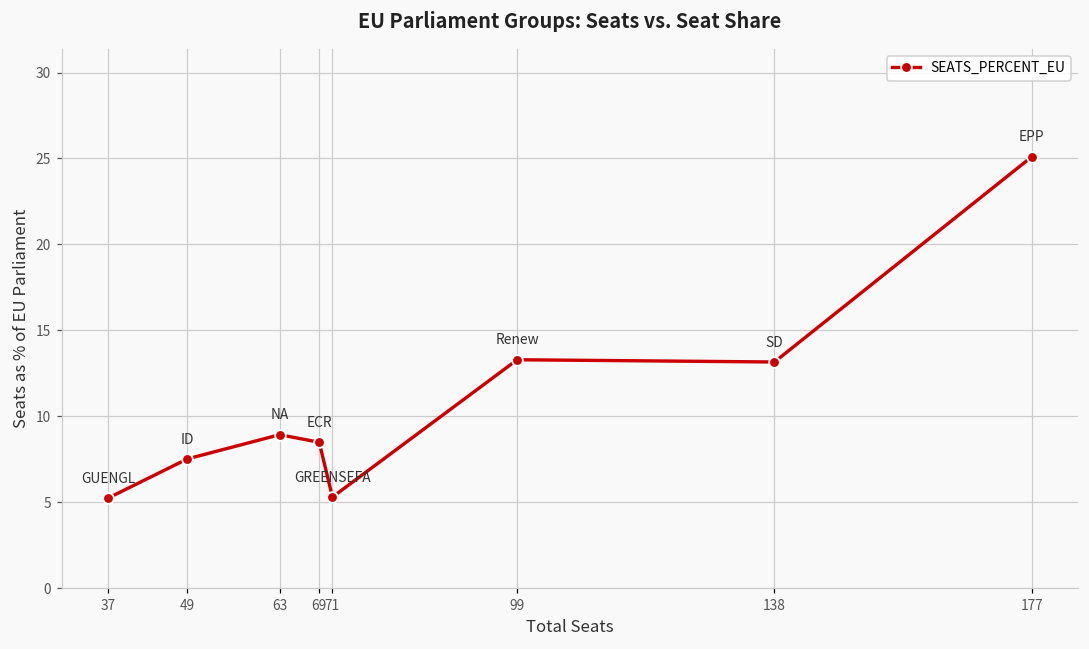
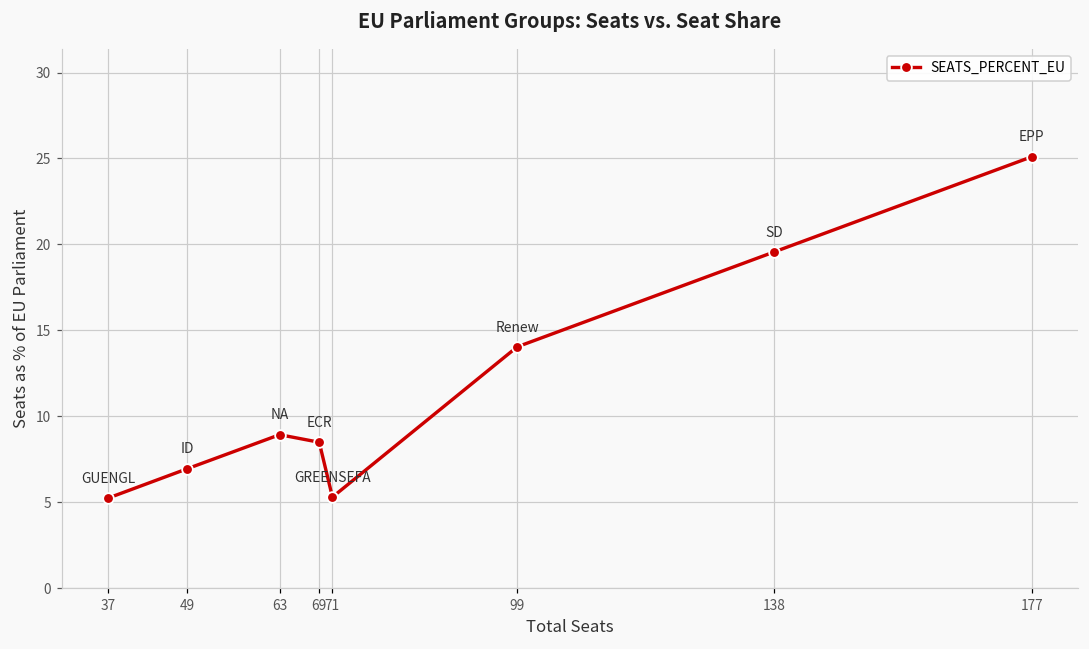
  {
    "37": 5.2,
-   "49": 7.5,
+   "49": 7.0,
    "63": 8.9,
    "69": 8.5,
    "71": 5.3,
-   "99": 13.3,
-   "138": 13.2,
+   "99": 14.0,
+   "138": 19.6,
    "177": 25.1
  }
